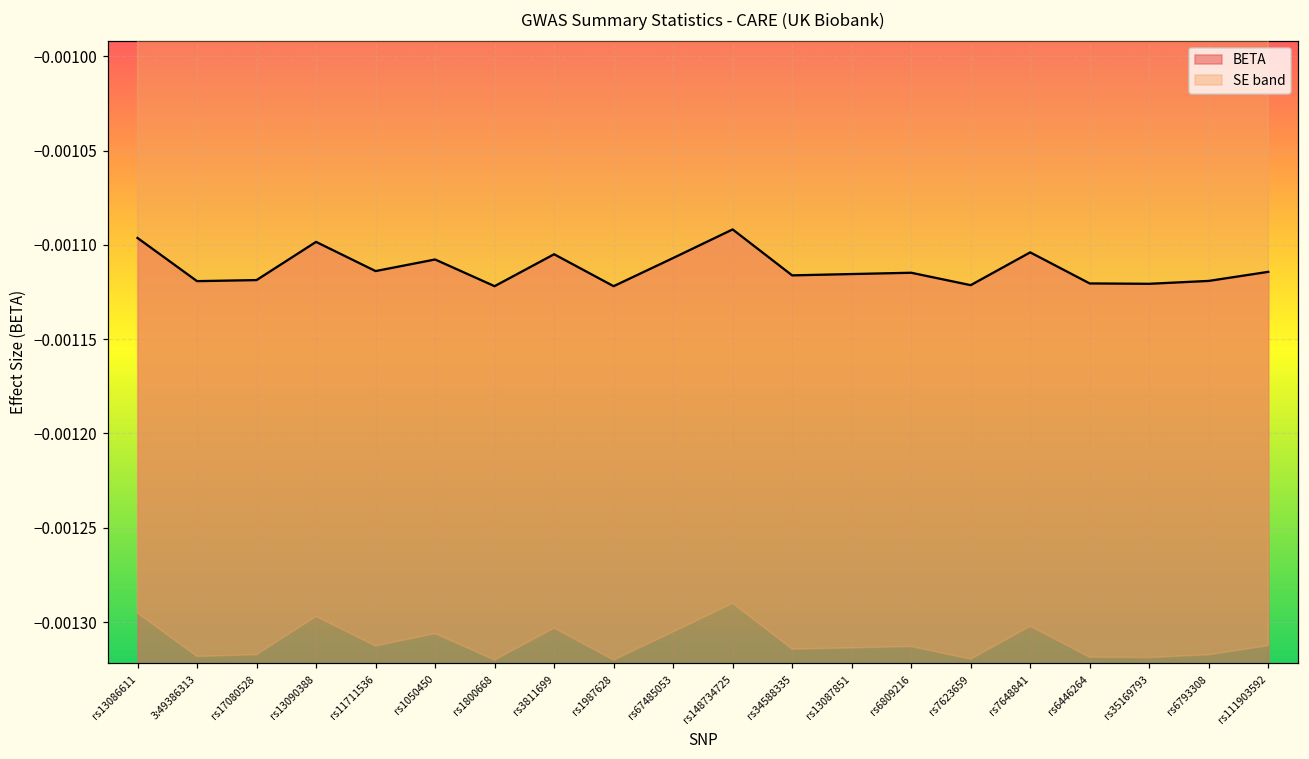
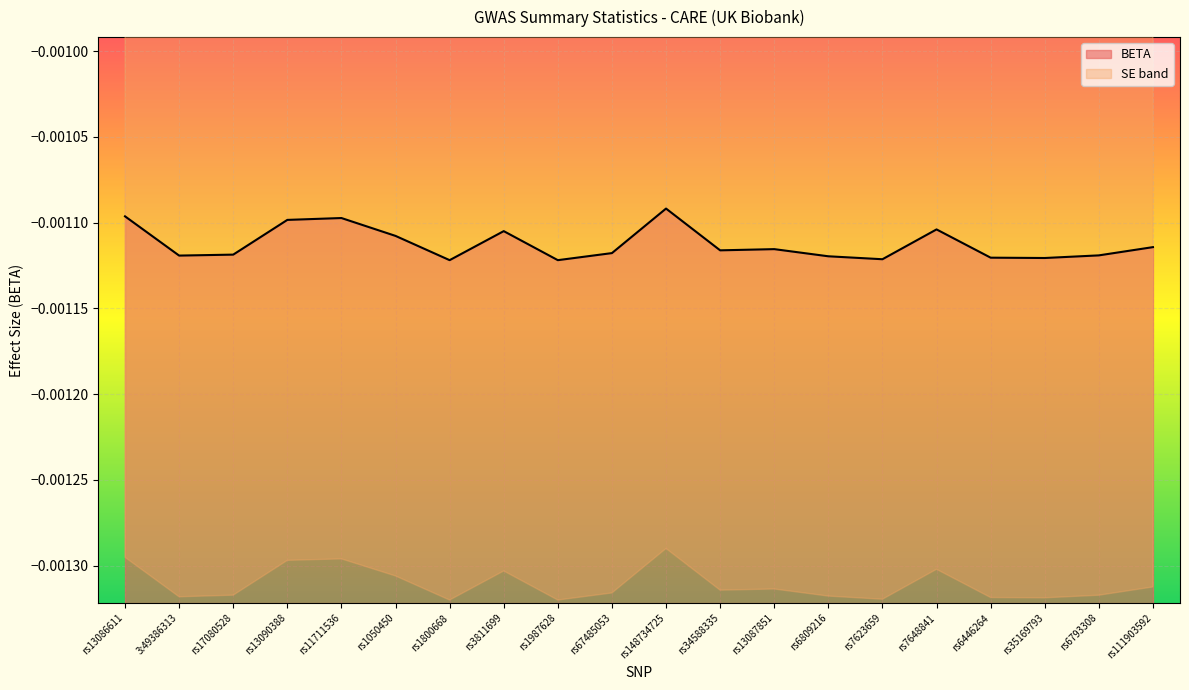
  {
    "BETA": {
      "rs13086611": -0.001096,
      "3:49386313": -0.001119,
      "rs17080528": -0.001119,
      "rs13090388": -0.001098,
-     "rs11711536": -0.001114,
+     "rs11711536": -0.001097,
      "rs1050450": -0.001108,
      "rs1800668": -0.001122,
      "rs3811699": -0.001105,
      "rs1987628": -0.001122,
-     "rs67485053": -0.001107,
+     "rs67485053": -0.001118,
      "rs148734725": -0.001092,
      "rs34588335": -0.001116,
      "rs13087851": -0.001115,
-     "rs6809216": -0.001115,
+     "rs6809216": -0.001120,
      "rs7623659": -0.001121,
      "rs7648841": -0.001104,
      "rs6446264": -0.001120,
      "rs35169793": -0.001121,
      "rs6793308": -0.001119,
      "rs111903592": -0.001114
    }
  }
